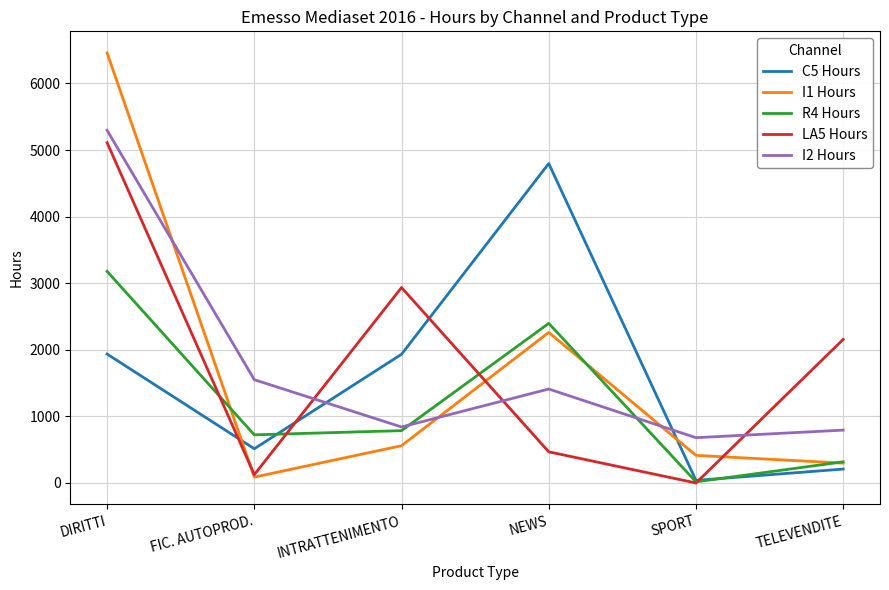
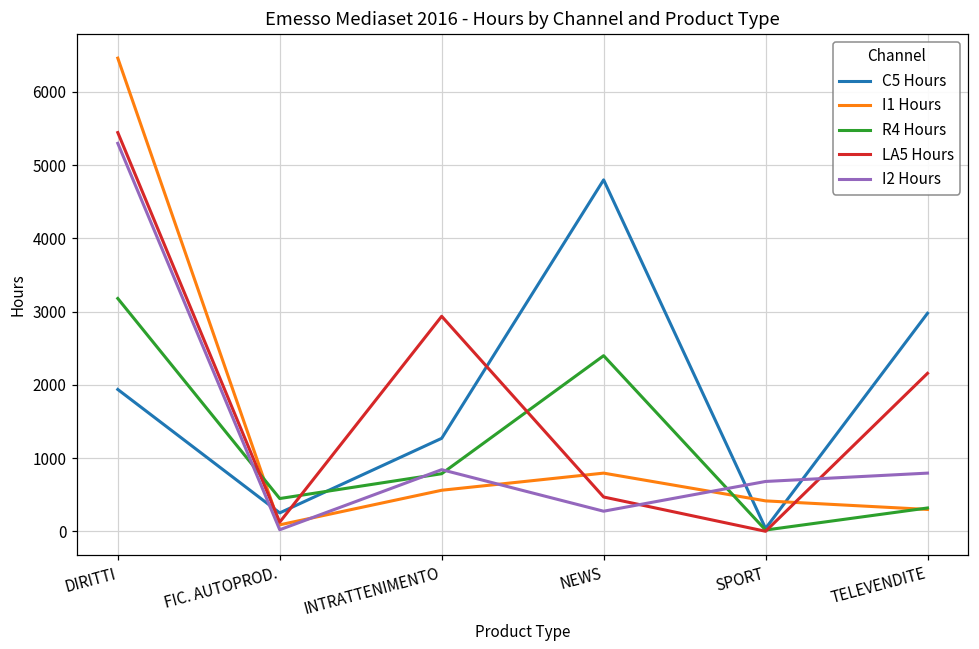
  {
    "C5 Hours": {
      "DIRITTI": 1900,
-     "FIC. AUTOPROD.": 500,
-     "INTRATTENIMENTO": 1900,
+     "FIC. AUTOPROD.": 300,
+     "INTRATTENIMENTO": 1300,
      "NEWS": 4800,
-     "TELEVENDITE": 200
+     "TELEVENDITE": 3000
    },
    "I1 Hours": {
      "DIRITTI": 6500,
      "INTRATTENIMENTO": 600,
-     "NEWS": 2300,
+     "NEWS": 800,
      "SPORT": 400
    },
    "R4 Hours": {
      "DIRITTI": 3200,
-     "FIC. AUTOPROD.": 700,
+     "FIC. AUTOPROD.": 400,
      "INTRATTENIMENTO": 800,
      "NEWS": 2400
    },
    "LA5 Hours": {
-     "DIRITTI": 5100,
+     "DIRITTI": 5400,
      "INTRATTENIMENTO": 2900,
      "NEWS": 500,
      "TELEVENDITE": 2200
    },
    "I2 Hours": {
      "DIRITTI": 5300,
-     "FIC. AUTOPROD.": 1600,
+     "FIC. AUTOPROD.": 0,
      "INTRATTENIMENTO": 800,
-     "NEWS": 1400,
+     "NEWS": 300,
      "SPORT": 700,
      "TELEVENDITE": 800
    }
  }
